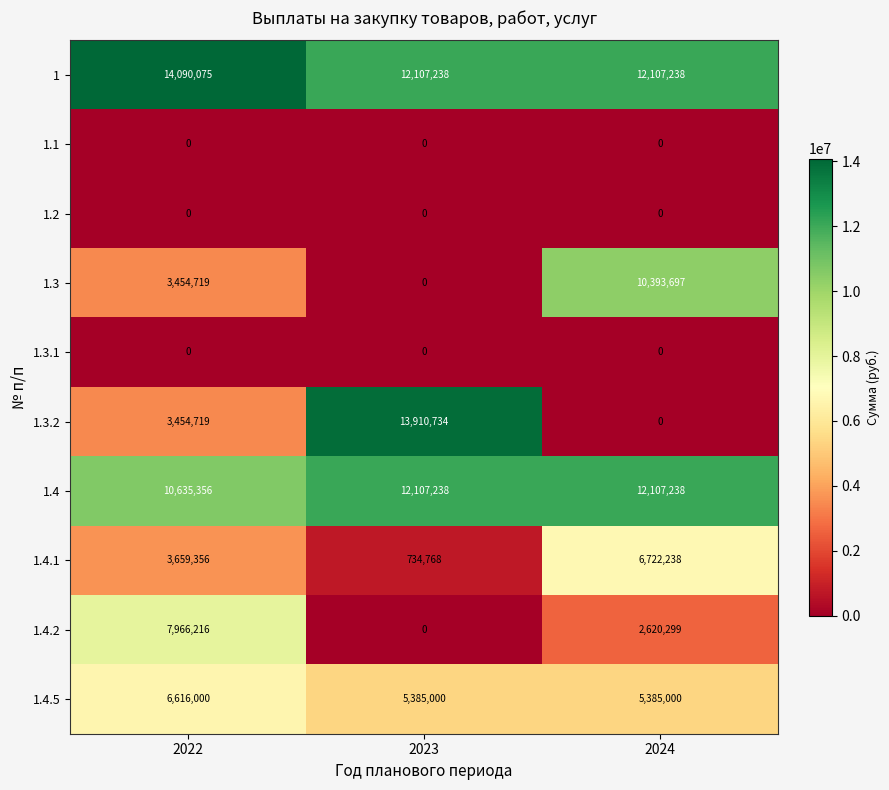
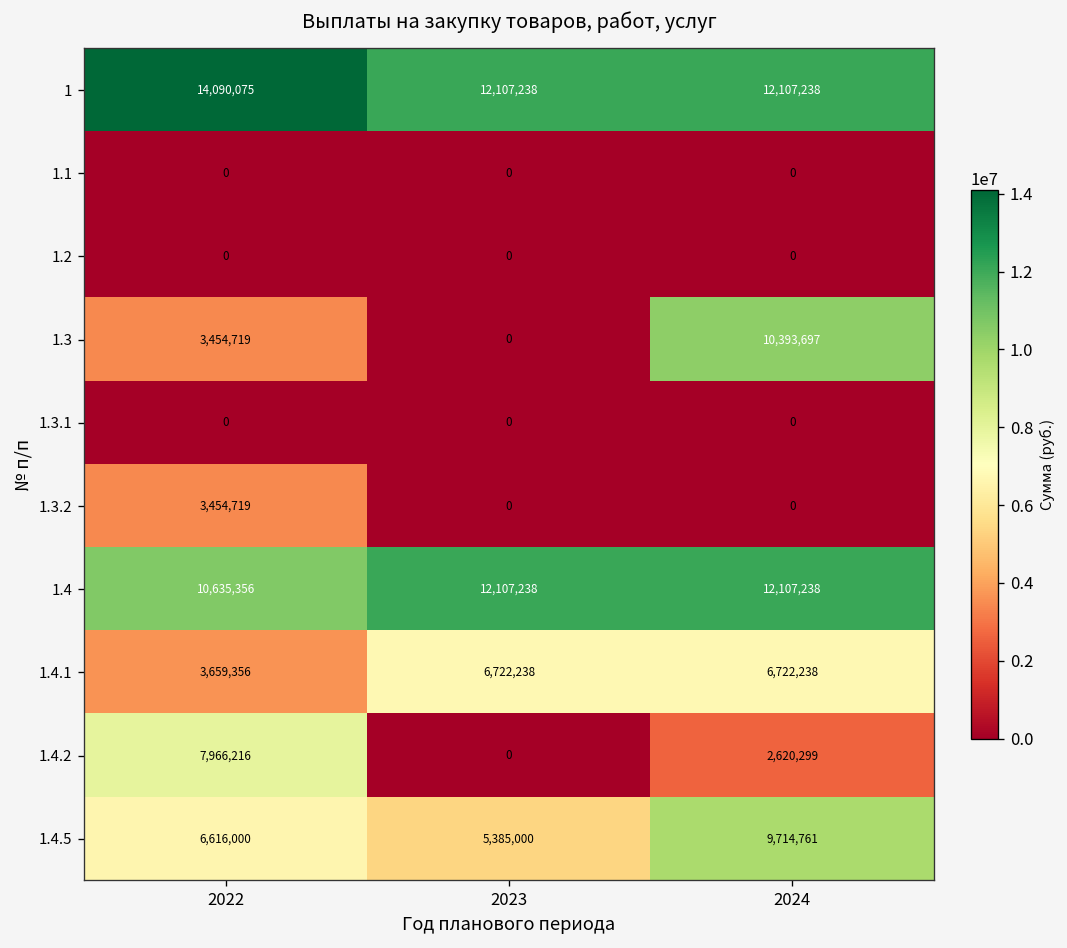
  {
    "1": {
      "2022": "14,090,075",
      "2023": "12,107,238",
      "2024": "12,107,238"
    },
    "1.1": {
      "2022": "0",
      "2023": "0",
      "2024": "0"
    },
    "1.2": {
      "2022": "0",
      "2023": "0",
      "2024": "0"
    },
    "1.3": {
      "2022": "3,454,719",
      "2023": "0",
      "2024": "10,393,697"
    },
    "1.3.1": {
      "2022": "0",
      "2023": "0",
      "2024": "0"
    },
    "1.3.2": {
      "2022": "3,454,719",
-     "2023": "13,910,734",
+     "2023": "0",
      "2024": "0"
    },
    "1.4": {
      "2022": "10,635,356",
      "2023": "12,107,238",
      "2024": "12,107,238"
    },
    "1.4.1": {
      "2022": "3,659,356",
-     "2023": "734,768",
+     "2023": "6,722,238",
      "2024": "6,722,238"
    },
    "1.4.2": {
      "2022": "7,966,216",
      "2023": "0",
      "2024": "2,620,299"
    },
    "1.4.5": {
      "2022": "6,616,000",
      "2023": "5,385,000",
-     "2024": "5,385,000"
+     "2024": "9,714,761"
    }
  }
